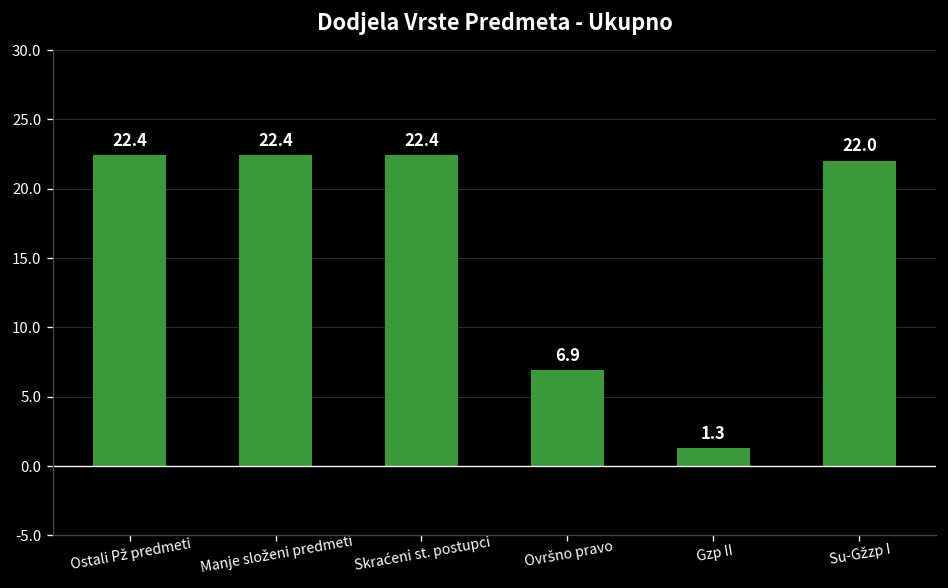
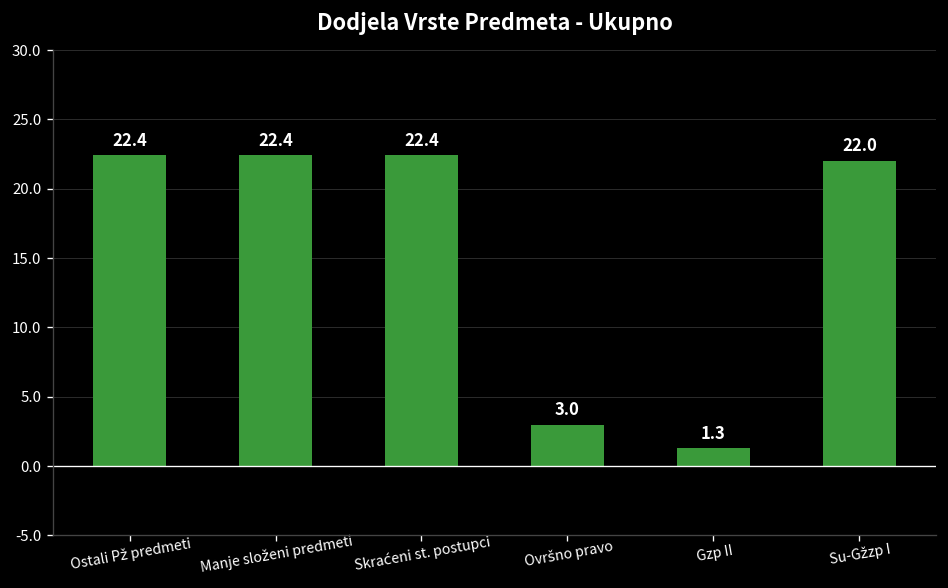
  {
    "Ostali Pž predmeti": 22.4,
    "Manje složeni predmeti": 22.4,
    "Skraćeni st. postupci": 22.4,
-   "Ovršno pravo": 6.9,
+   "Ovršno pravo": 3.0,
    "Gzp II": 1.3,
    "Su-Gžzp I": 22.0
  }
